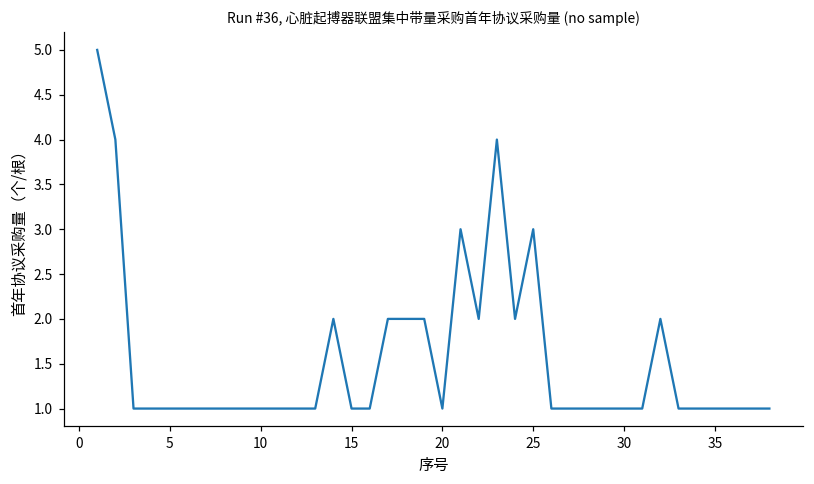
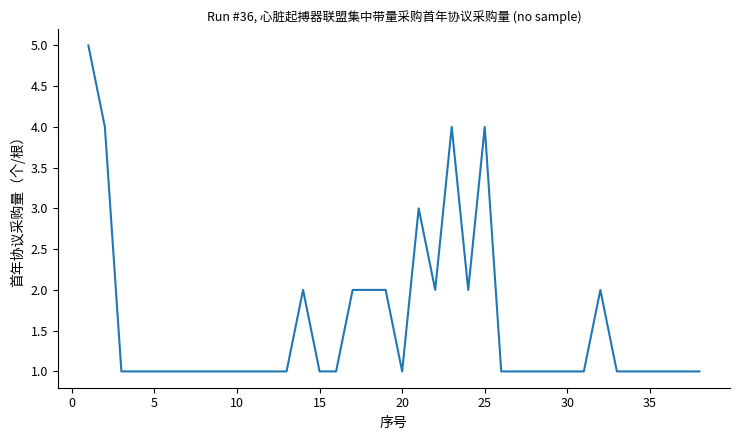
  {
    "5": 1,
    "10": 1,
    "15": 1,
    "20": 1,
-   "25": 3,
+   "25": 4,
    "30": 1,
    "35": 1
  }
